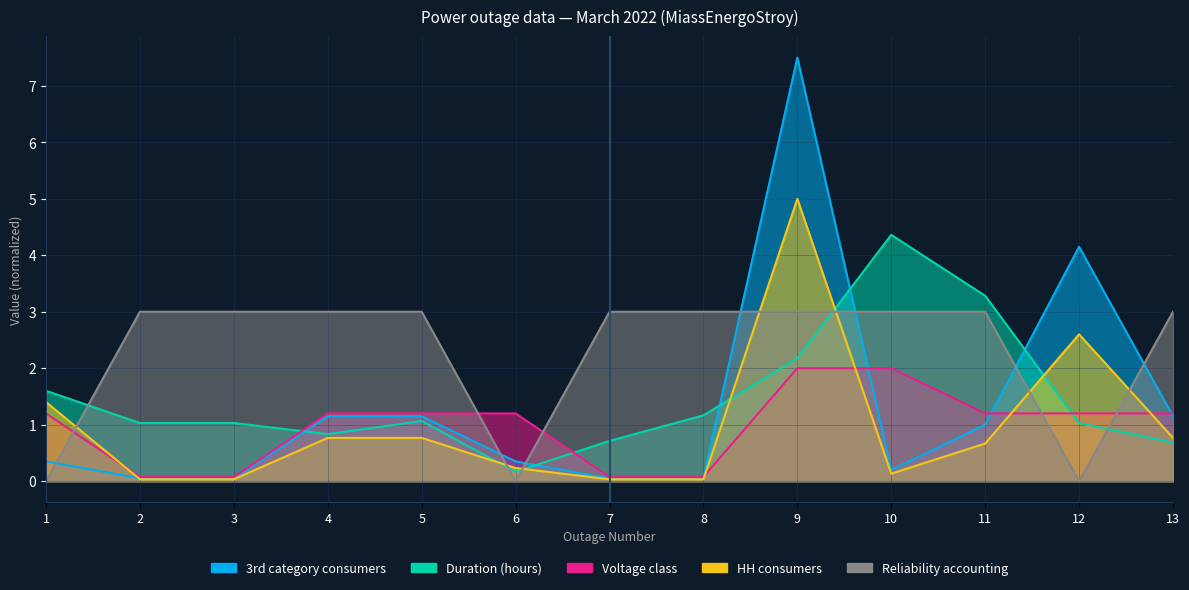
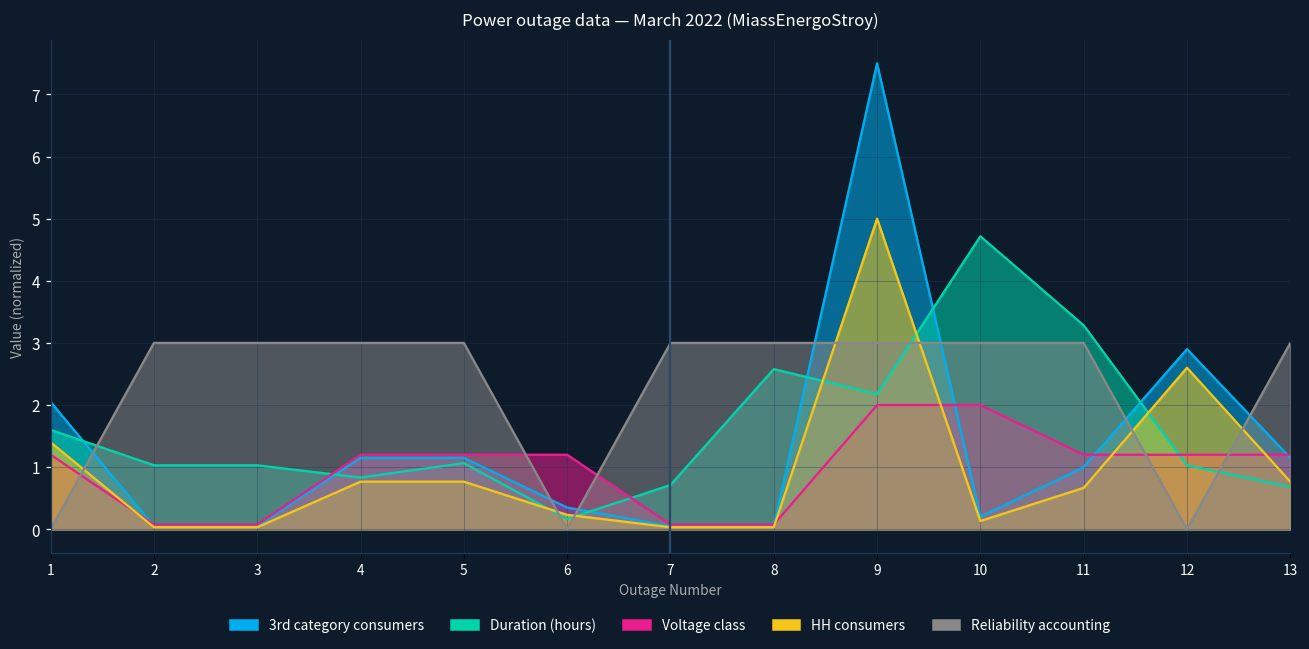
  {
    "3rd category consumers": {
-     "1": 0.4,
+     "1": 2.1,
      "4": 1.2,
      "5": 1.2,
      "6": 0.4,
      "9": 7.5,
      "10": 0.2,
      "11": 1.0,
-     "12": 4.2,
+     "12": 2.9,
      "13": 1.2
    },
    "Duration (hours)": {
      "1": 1.6,
      "2": 1.0,
      "3": 1.0,
      "4": 0.8,
      "5": 1.1,
      "6": 0.2,
      "7": 0.7,
-     "8": 1.2,
+     "8": 2.6,
      "9": 2.2,
-     "10": 4.4,
+     "10": 4.7,
      "11": 3.3,
      "12": 1.0,
      "13": 0.7
    },
    "Voltage class": {
      "1": 1.2,
      "4": 1.2,
      "5": 1.2,
      "6": 1.2,
      "9": 2.0,
      "10": 2.0,
      "11": 1.2,
      "12": 1.2,
      "13": 1.2
    },
    "НН consumers": {
      "1": 1.4,
      "4": 0.8,
      "5": 0.8,
      "6": 0.2,
      "9": 5.0,
      "10": 0.1,
      "11": 0.7,
      "12": 2.6,
      "13": 0.8
    },
    "Reliability accounting": {
      "1": 0.0,
      "2": 3.0,
      "3": 3.0,
      "4": 3.0,
      "5": 3.0,
      "6": 0.0,
      "7": 3.0,
      "8": 3.0,
      "9": 3.0,
      "10": 3.0,
      "11": 3.0,
      "12": 0.0,
      "13": 3.0
    }
  }
